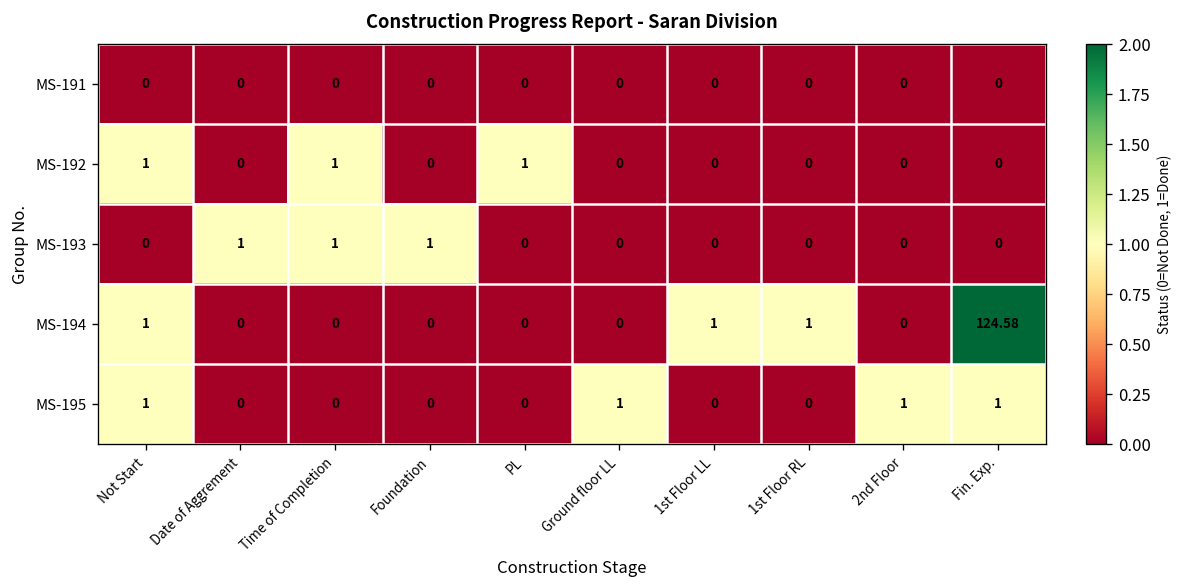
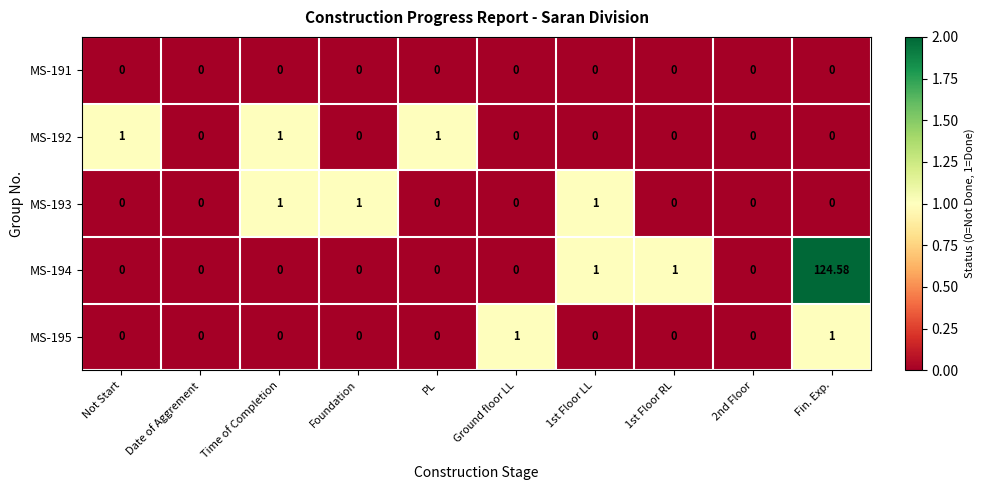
  {
    "MS-191": {
      "Not Start": 0,
      "Date of Aggrement": 0,
      "Time of Completion": 0,
      "Foundation": 0,
      "PL": 0,
      "Ground floor LL": 0,
      "1st Floor LL": 0,
      "1st Floor RL": 0,
      "2nd Floor": 0,
      "Fin. Exp.": 0
    },
    "MS-192": {
      "Not Start": 1,
      "Date of Aggrement": 0,
      "Time of Completion": 1,
      "Foundation": 0,
      "PL": 1,
      "Ground floor LL": 0,
      "1st Floor LL": 0,
      "1st Floor RL": 0,
      "2nd Floor": 0,
      "Fin. Exp.": 0
    },
    "MS-193": {
      "Not Start": 0,
-     "Date of Aggrement": 1,
+     "Date of Aggrement": 0,
      "Time of Completion": 1,
      "Foundation": 1,
      "PL": 0,
      "Ground floor LL": 0,
-     "1st Floor LL": 0,
+     "1st Floor LL": 1,
      "1st Floor RL": 0,
      "2nd Floor": 0,
      "Fin. Exp.": 0
    },
    "MS-194": {
-     "Not Start": 1,
+     "Not Start": 0,
      "Date of Aggrement": 0,
      "Time of Completion": 0,
      "Foundation": 0,
      "PL": 0,
      "Ground floor LL": 0,
      "1st Floor LL": 1,
      "1st Floor RL": 1,
      "2nd Floor": 0,
      "Fin. Exp.": 124.58
    },
    "MS-195": {
-     "Not Start": 1,
+     "Not Start": 0,
      "Date of Aggrement": 0,
      "Time of Completion": 0,
      "Foundation": 0,
      "PL": 0,
      "Ground floor LL": 1,
      "1st Floor LL": 0,
      "1st Floor RL": 0,
-     "2nd Floor": 1,
+     "2nd Floor": 0,
      "Fin. Exp.": 1
    }
  }
